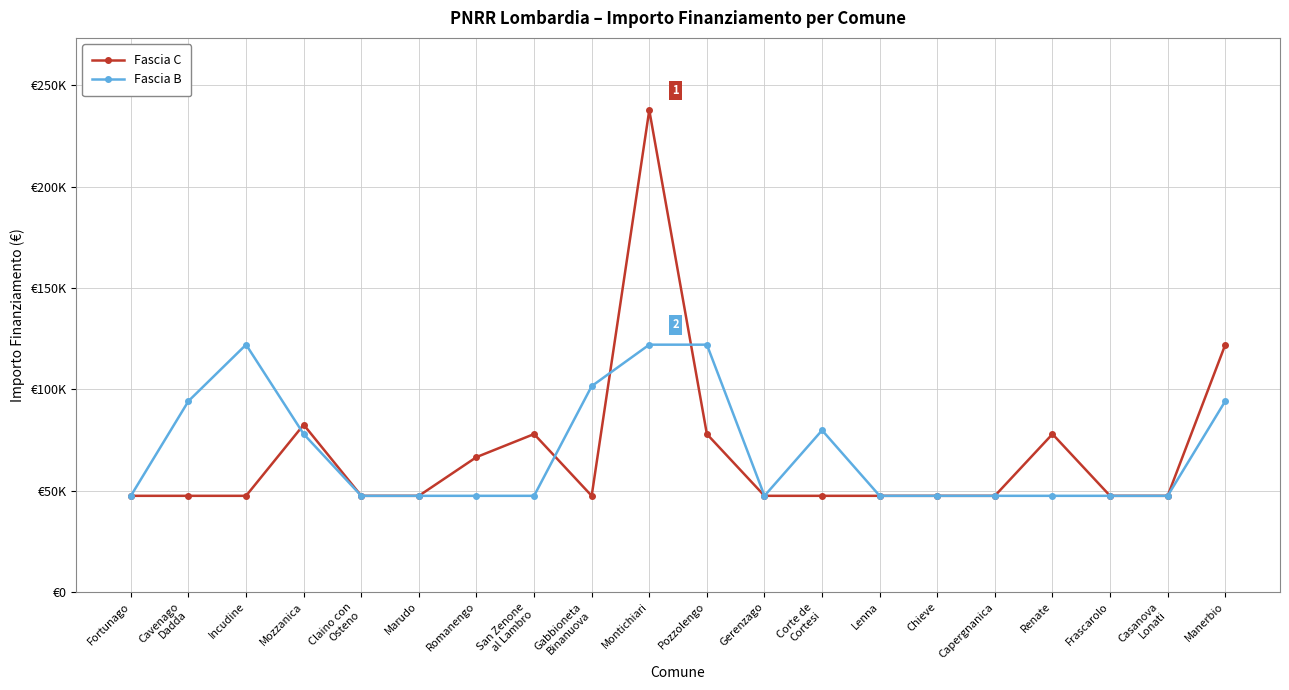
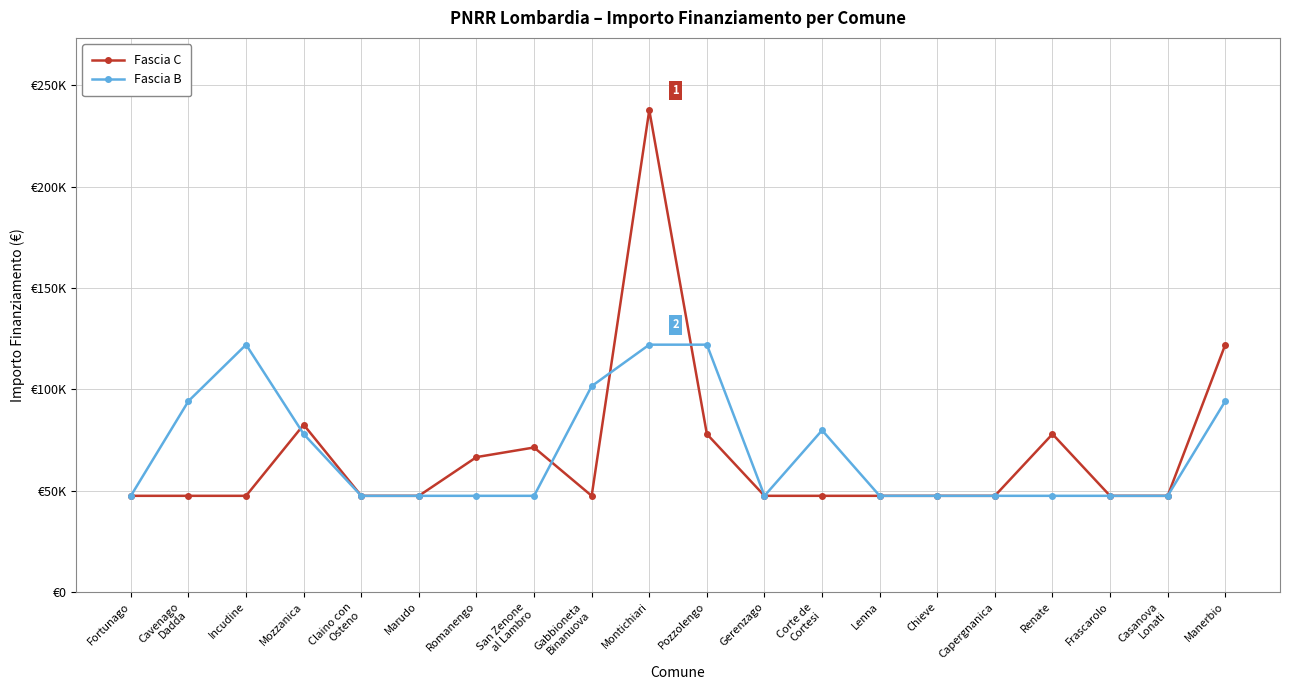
  {
    "Fascia C": {
      "Cavenago Dadda": "€47000",
      "Incudine": "€47000",
      "Mozzanica": "€83000",
      "Romanengo": "€67000",
-     "San Zenone al Lambro": "€78000",
+     "San Zenone al Lambro": "€71000",
      "Gabbioneta Binanuova": "€47000",
      "Montichiari": "€238000",
      "Pozzolengo": "€78000",
      "Corte de Cortesi": "€47000",
      "Renate": "€78000",
      "Manerbio": "€122000"
    },
    "Fascia B": {
      "Cavenago Dadda": "€94000",
      "Incudine": "€122000",
      "Mozzanica": "€78000",
      "Romanengo": "€47000",
      "San Zenone al Lambro": "€47000",
      "Gabbioneta Binanuova": "€102000",
      "Montichiari": "€122000",
      "Pozzolengo": "€122000",
      "Corte de Cortesi": "€80000",
      "Renate": "€47000",
      "Manerbio": "€94000"
    }
  }
